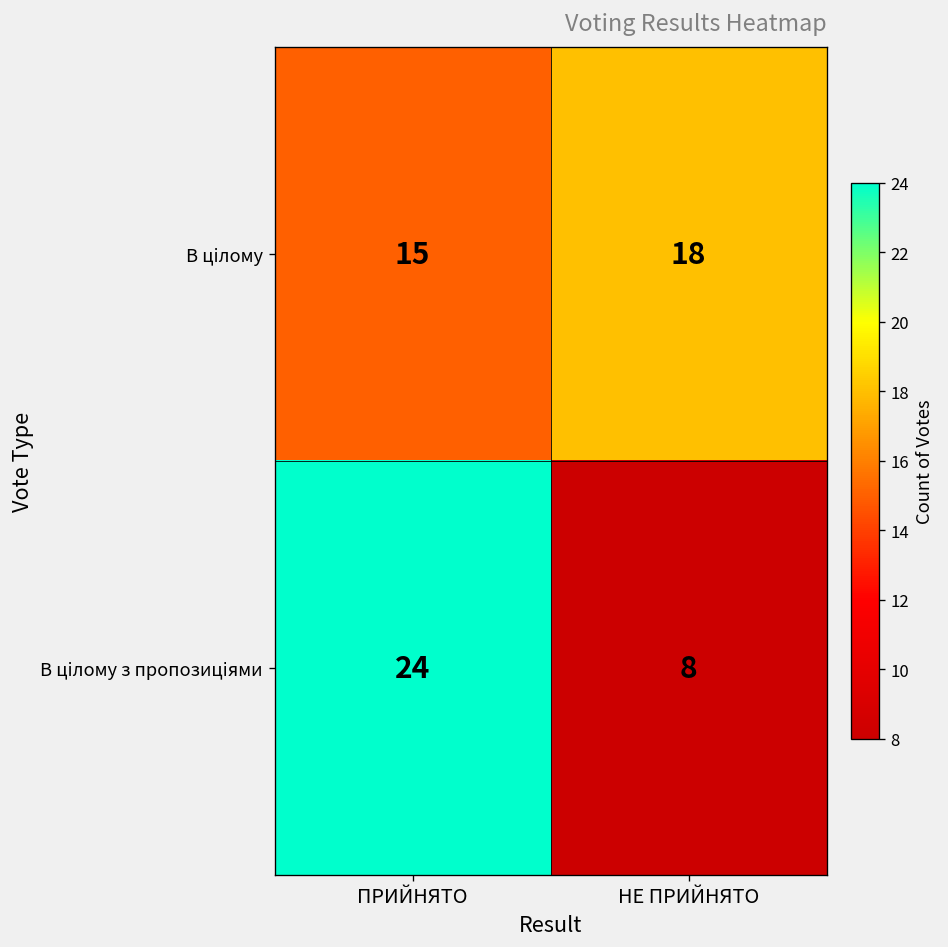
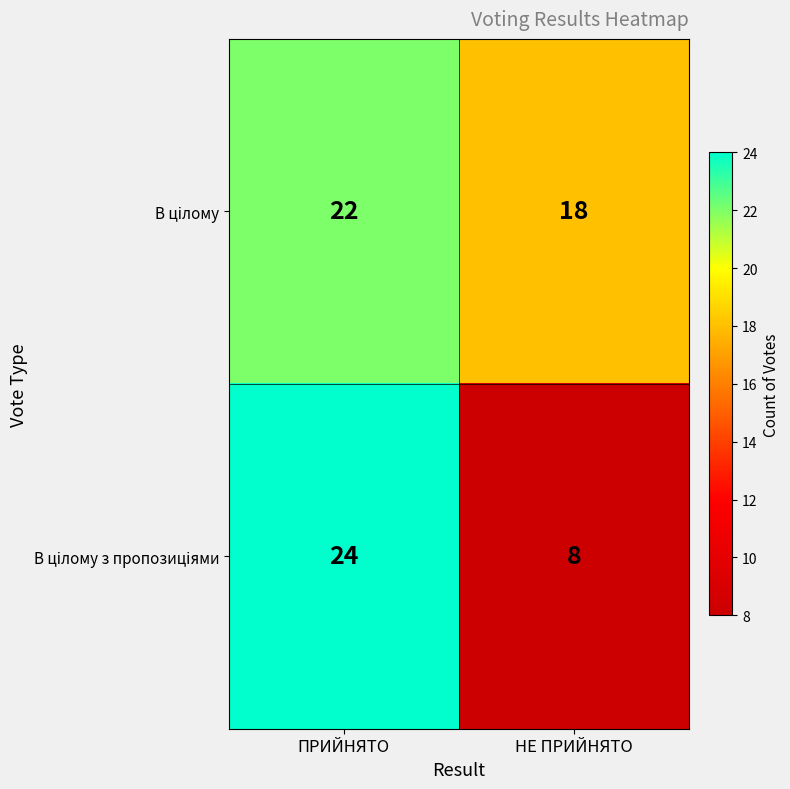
  {
    "В цілому": {
-     "ПРИЙНЯТО": 15,
+     "ПРИЙНЯТО": 22,
      "НЕ ПРИЙНЯТО": 18
    },
    "В цілому з пропозиціями": {
      "ПРИЙНЯТО": 24,
      "НЕ ПРИЙНЯТО": 8
    }
  }
